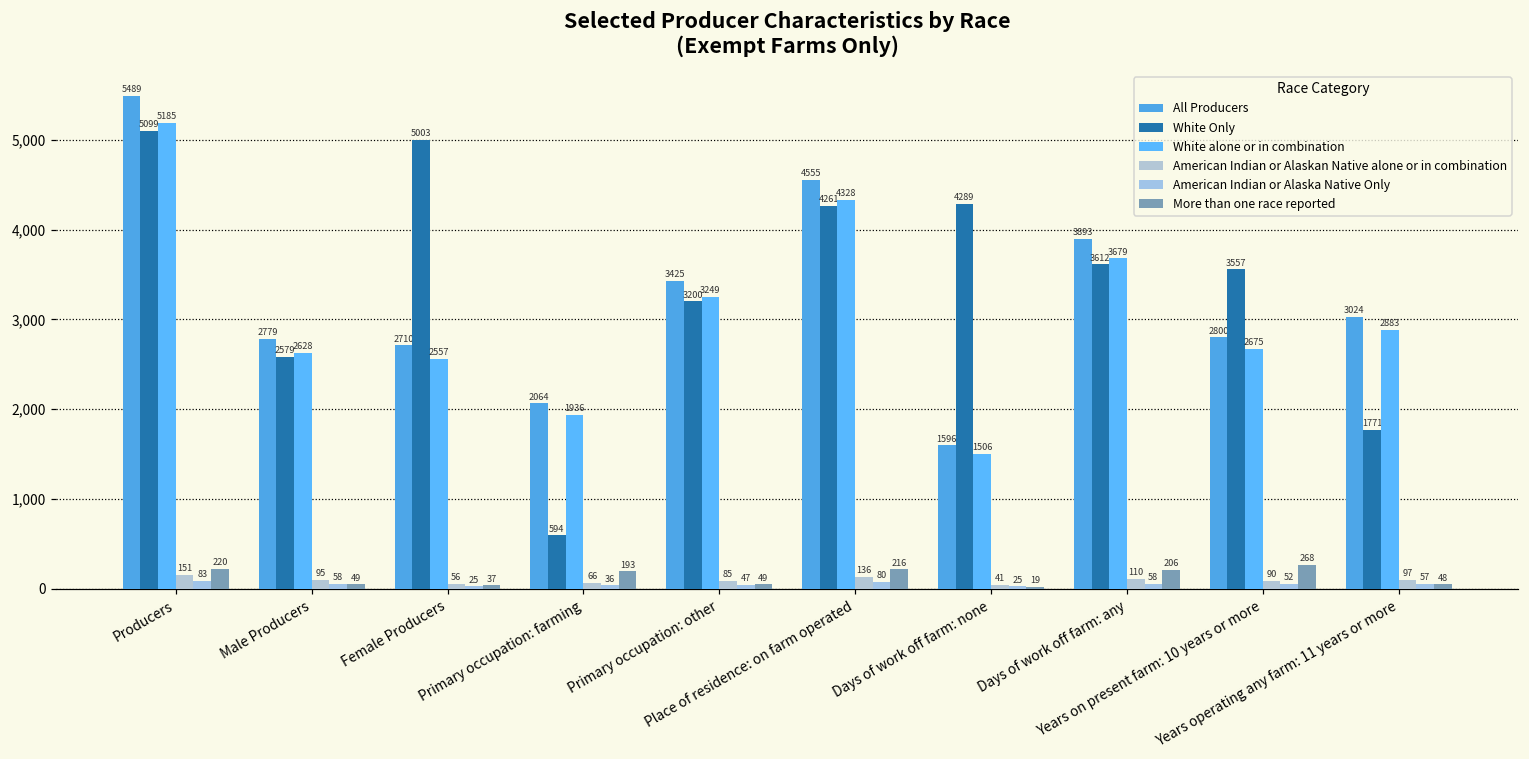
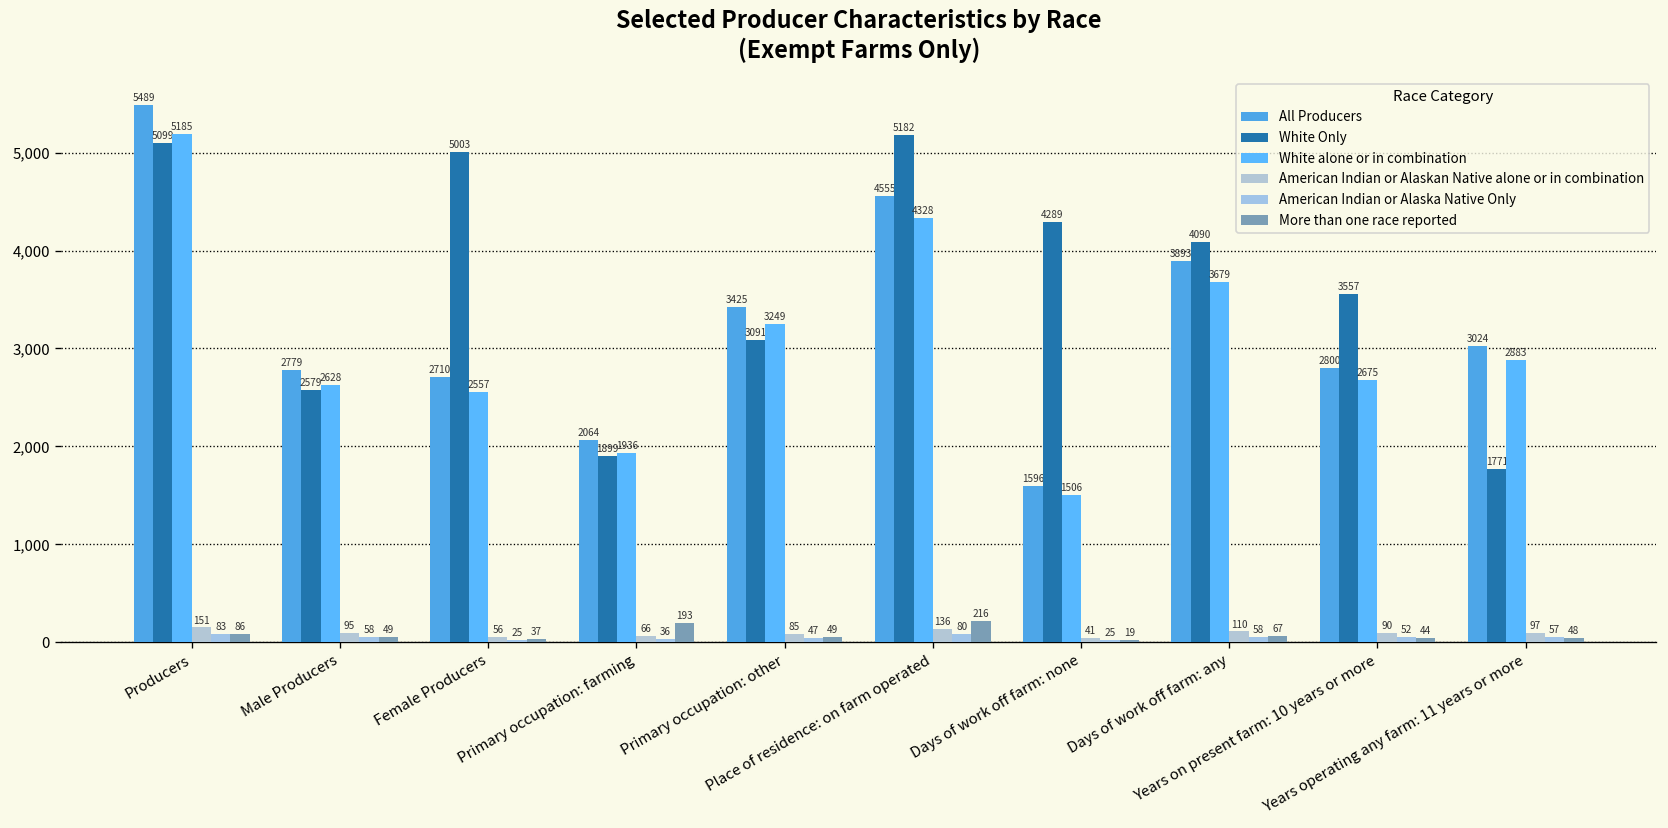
  {
    "White Only": {
      "Producers": 5099,
      "Male Producers": 2579,
      "Female Producers": 5003,
-     "Primary occupation: farming": 594,
-     "Primary occupation: other": 3200,
-     "Place of residence: on farm operated": 4261,
+     "Primary occupation: farming": 1899,
+     "Primary occupation: other": 3091,
+     "Place of residence: on farm operated": 5182,
      "Days of work off farm: none": 4289,
-     "Days of work off farm: any": 3612,
+     "Days of work off farm: any": 4090,
      "Years on present farm: 10 years or more": 3557,
      "Years operating any farm: 11 years or more": 1771
    },
    "More than one race reported": {
-     "Producers": 220,
+     "Producers": 86,
      "Male Producers": 49,
      "Female Producers": 37,
      "Primary occupation: farming": 193,
      "Primary occupation: other": 49,
      "Place of residence: on farm operated": 216,
      "Days of work off farm: none": 19,
-     "Days of work off farm: any": 206,
-     "Years on present farm: 10 years or more": 268,
+     "Days of work off farm: any": 67,
+     "Years on present farm: 10 years or more": 44,
      "Years operating any farm: 11 years or more": 48
    }
  }
